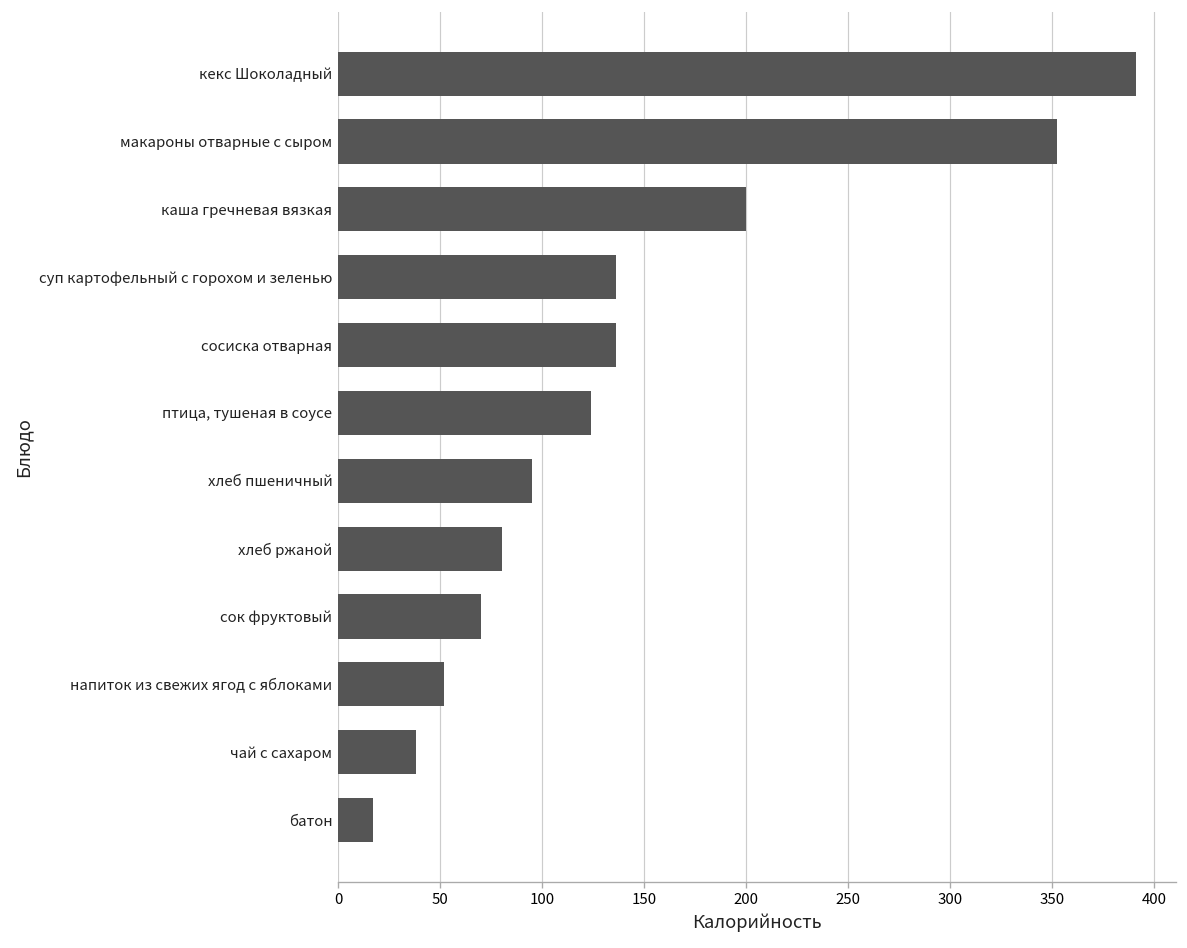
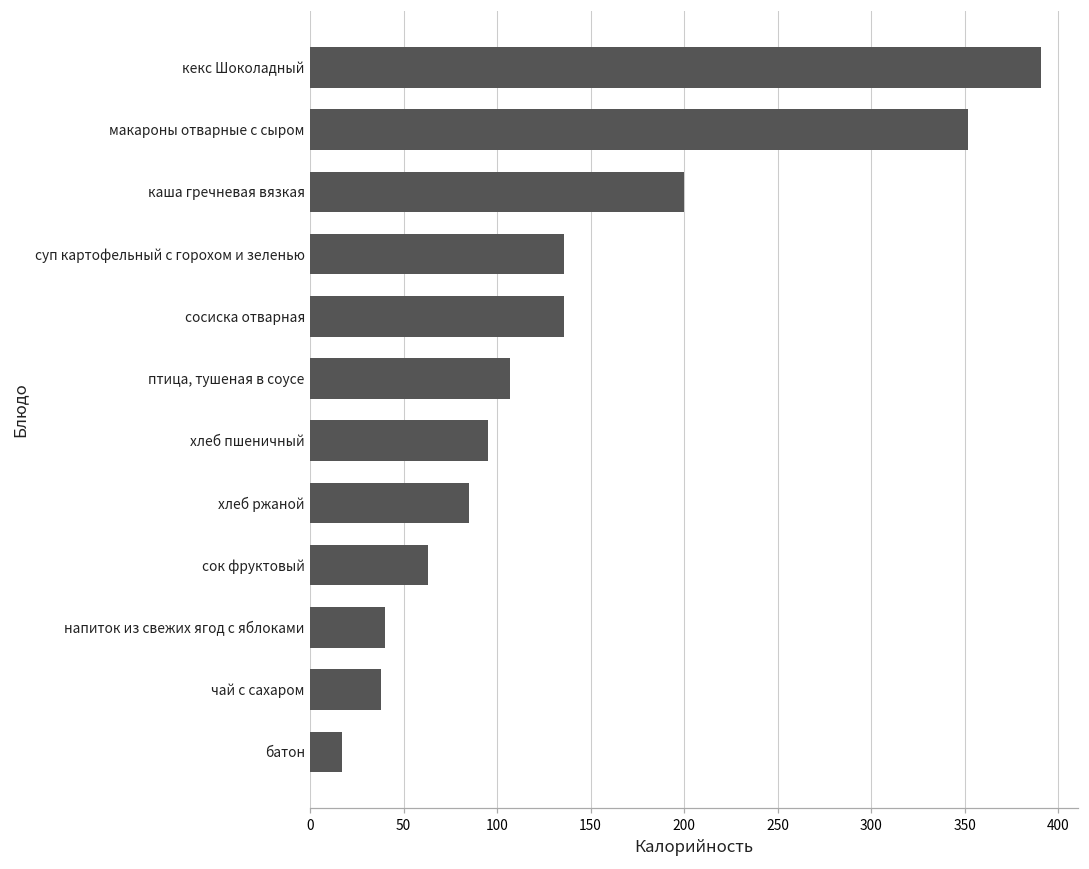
  {
    "кекс Шоколадный": 391,
    "макароны отварные с сыром": 352,
    "каша гречневая вязкая": 200,
    "суп картофельный с горохом и зеленью": 136,
    "сосиска отварная": 136,
-   "птица, тушеная в соусе": 124,
+   "птица, тушеная в соусе": 107,
    "хлеб пшеничный": 95,
-   "хлеб ржаной": 80,
-   "сок фруктовый": 70,
-   "напиток из свежих ягод с яблоками": 52,
+   "хлеб ржаной": 85,
+   "сок фруктовый": 63,
+   "напиток из свежих ягод с яблоками": 40,
    "чай с сахаром": 38,
    "батон": 17
  }
